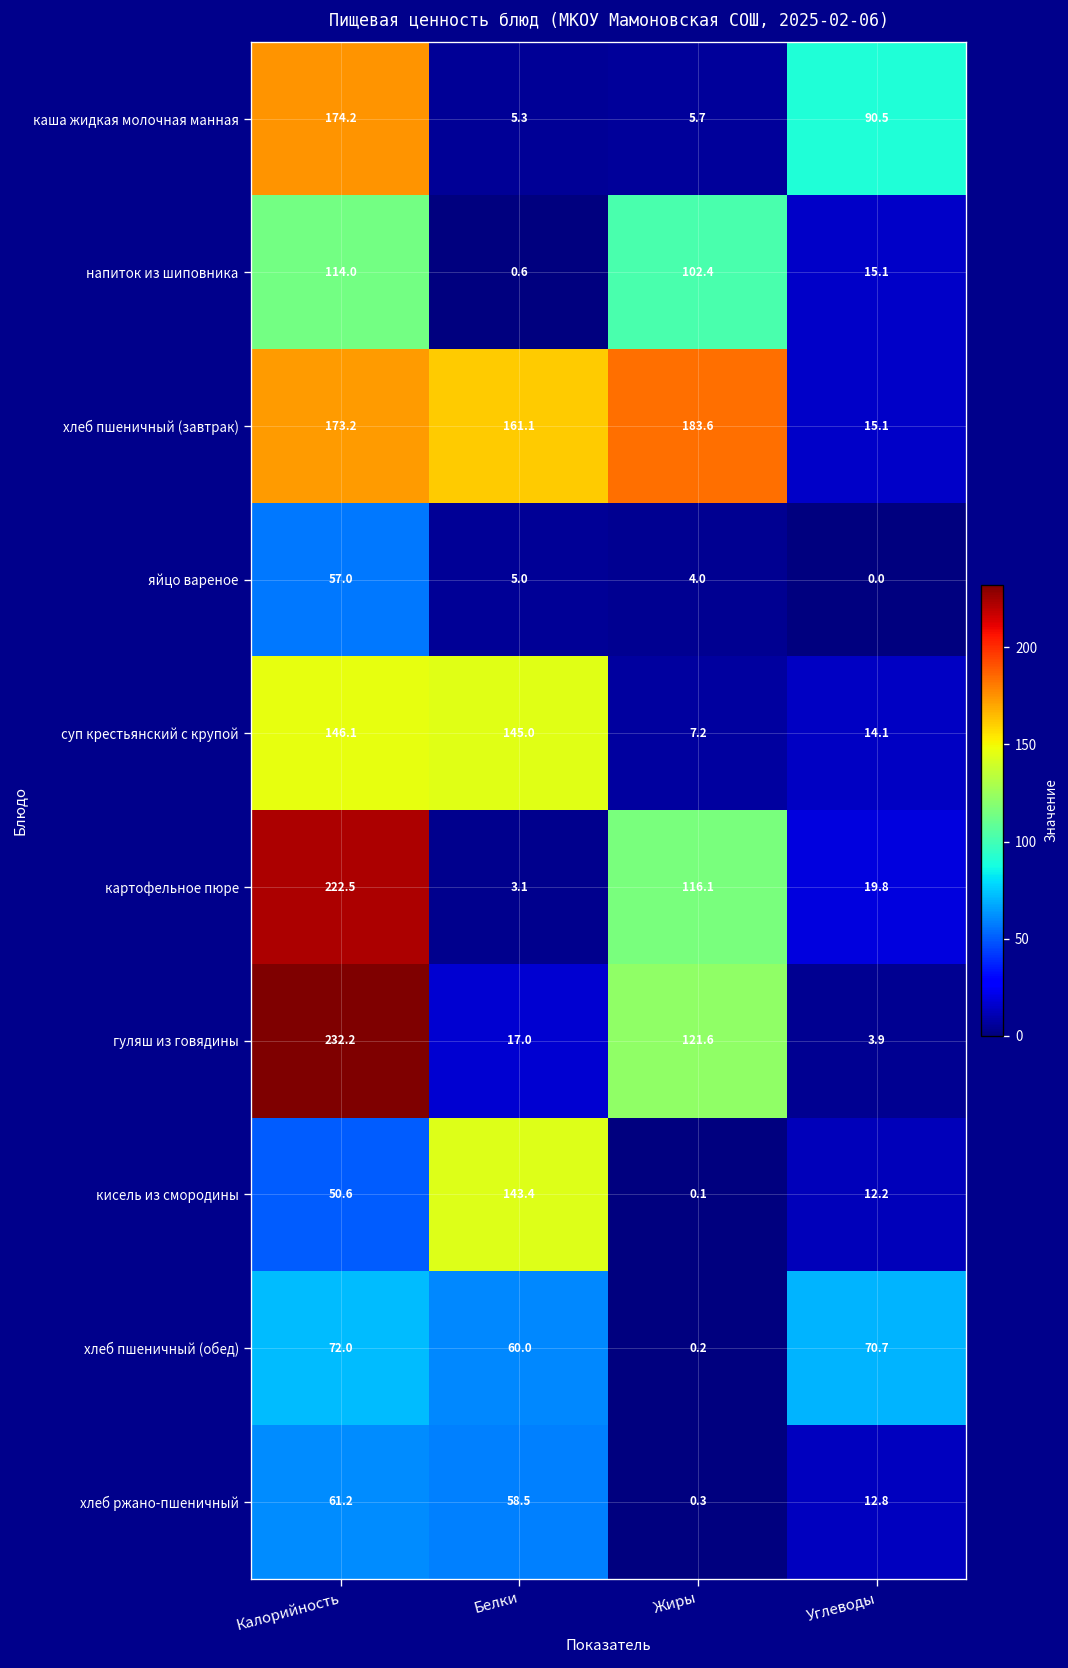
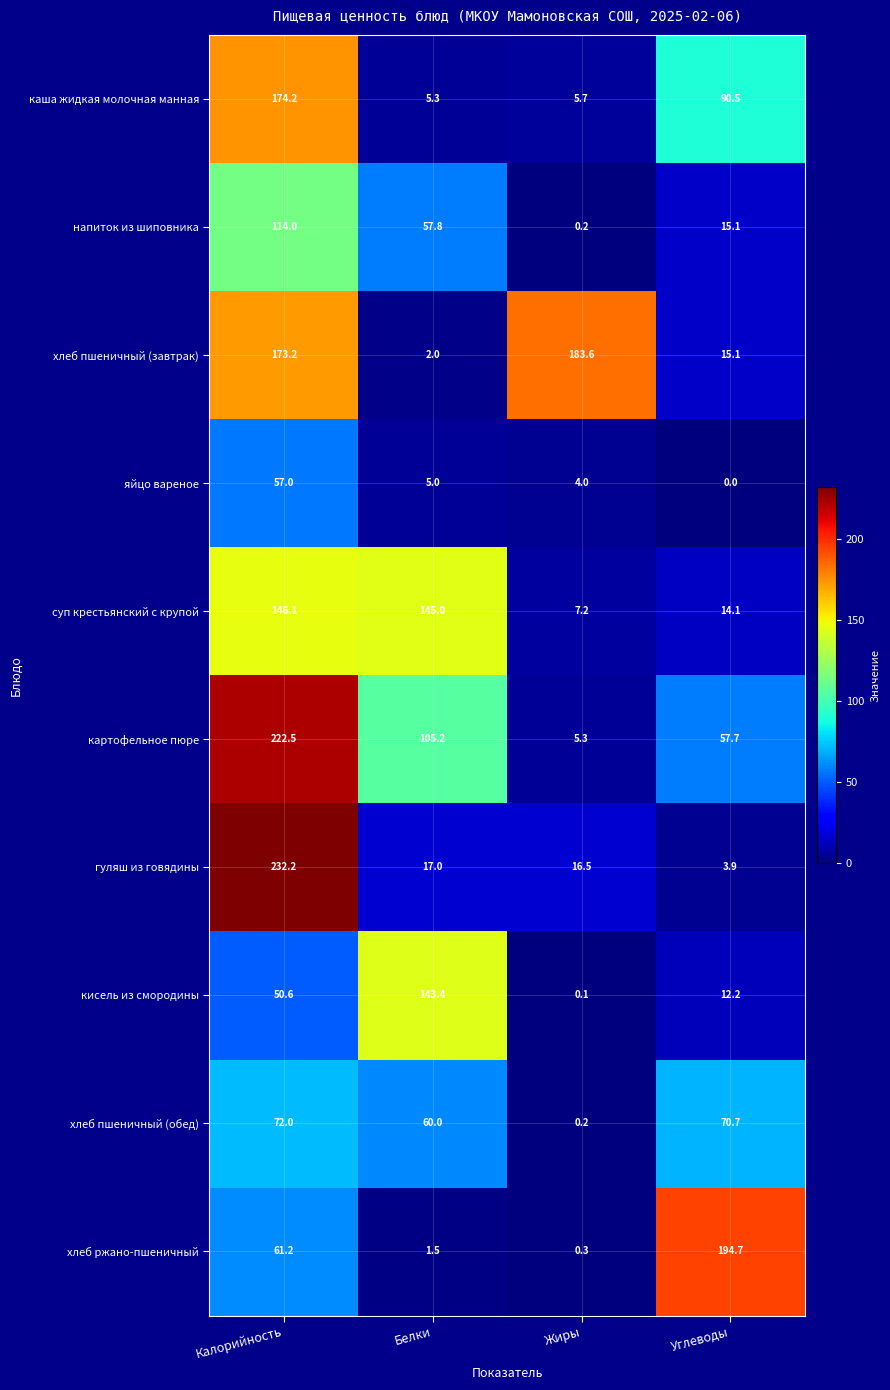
  {
    "каша жидкая молочная манная": {
      "Калорийность": 174.2,
      "Белки": 5.3,
      "Жиры": 5.7,
      "Углеводы": 90.5
    },
    "напиток из шиповника": {
      "Калорийность": 114.0,
-     "Белки": 0.6,
-     "Жиры": 102.4,
+     "Белки": 57.8,
+     "Жиры": 0.2,
      "Углеводы": 15.1
    },
    "хлеб пшеничный (завтрак)": {
      "Калорийность": 173.2,
-     "Белки": 161.1,
+     "Белки": 2.0,
      "Жиры": 183.6,
      "Углеводы": 15.1
    },
    "яйцо вареное": {
      "Калорийность": 57.0,
      "Белки": 5.0,
      "Жиры": 4.0,
      "Углеводы": 0.0
    },
    "суп крестьянский с крупой": {
      "Калорийность": 146.1,
      "Белки": 145.0,
      "Жиры": 7.2,
      "Углеводы": 14.1
    },
    "картофельное пюре": {
      "Калорийность": 222.5,
-     "Белки": 3.1,
-     "Жиры": 116.1,
-     "Углеводы": 19.8
+     "Белки": 105.2,
+     "Жиры": 5.3,
+     "Углеводы": 57.7
    },
    "гуляш из говядины": {
      "Калорийность": 232.2,
      "Белки": 17.0,
-     "Жиры": 121.6,
+     "Жиры": 16.5,
      "Углеводы": 3.9
    },
    "кисель из смородины": {
      "Калорийность": 50.6,
      "Белки": 143.4,
      "Жиры": 0.1,
      "Углеводы": 12.2
    },
    "хлеб пшеничный (обед)": {
      "Калорийность": 72.0,
      "Белки": 60.0,
      "Жиры": 0.2,
      "Углеводы": 70.7
    },
    "хлеб ржано-пшеничный": {
      "Калорийность": 61.2,
-     "Белки": 58.5,
+     "Белки": 1.5,
      "Жиры": 0.3,
-     "Углеводы": 12.8
+     "Углеводы": 194.7
    }
  }
